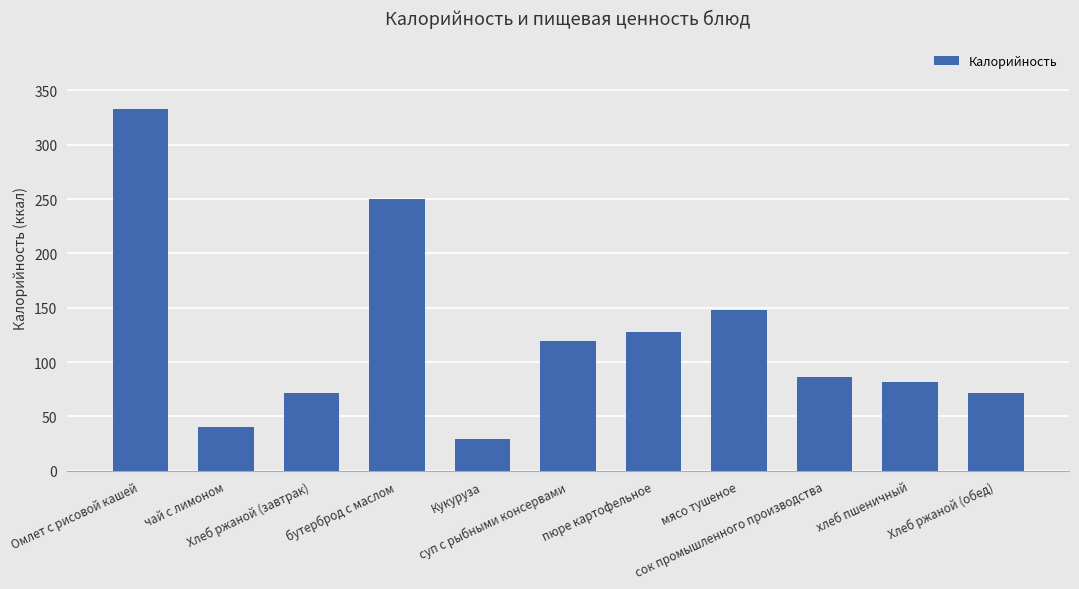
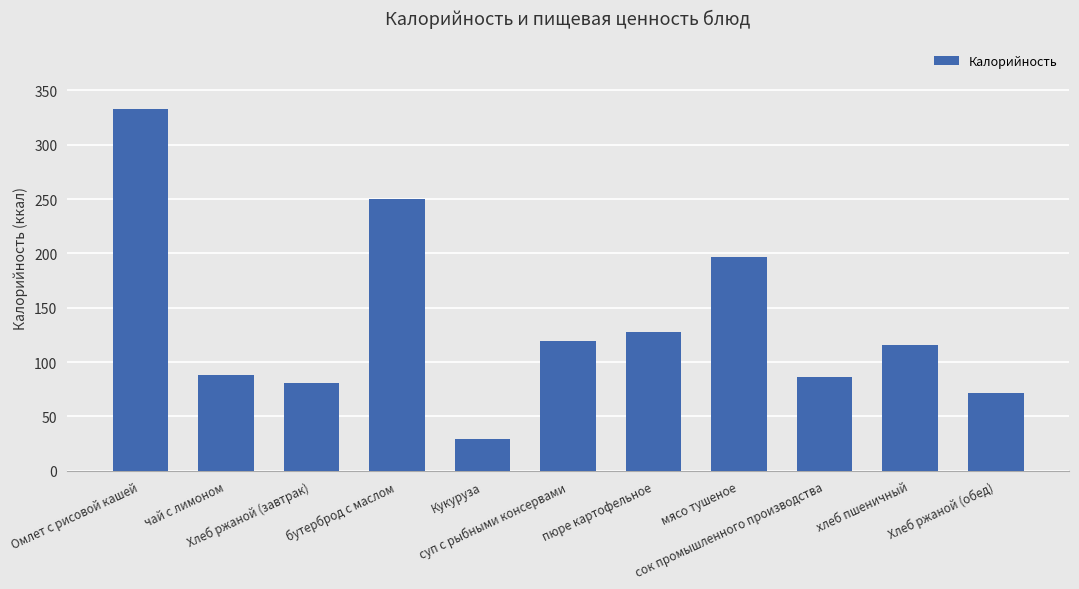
  {
    "Омлет с рисовой кашей": 333,
-   "чай с лимоном": 40,
-   "Хлеб ржаной (завтрак)": 72,
+   "чай с лимоном": 88,
+   "Хлеб ржаной (завтрак)": 81,
    "бутерброд с маслом": 250,
    "Кукуруза": 29,
    "суп с рыбными консервами": 119,
    "пюре картофельное": 128,
-   "мясо тушеное": 148,
+   "мясо тушеное": 197,
    "сок промышленного производства": 86,
-   "хлеб пшеничный": 82,
+   "хлеб пшеничный": 116,
    "Хлеб ржаной (обед)": 72
  }
